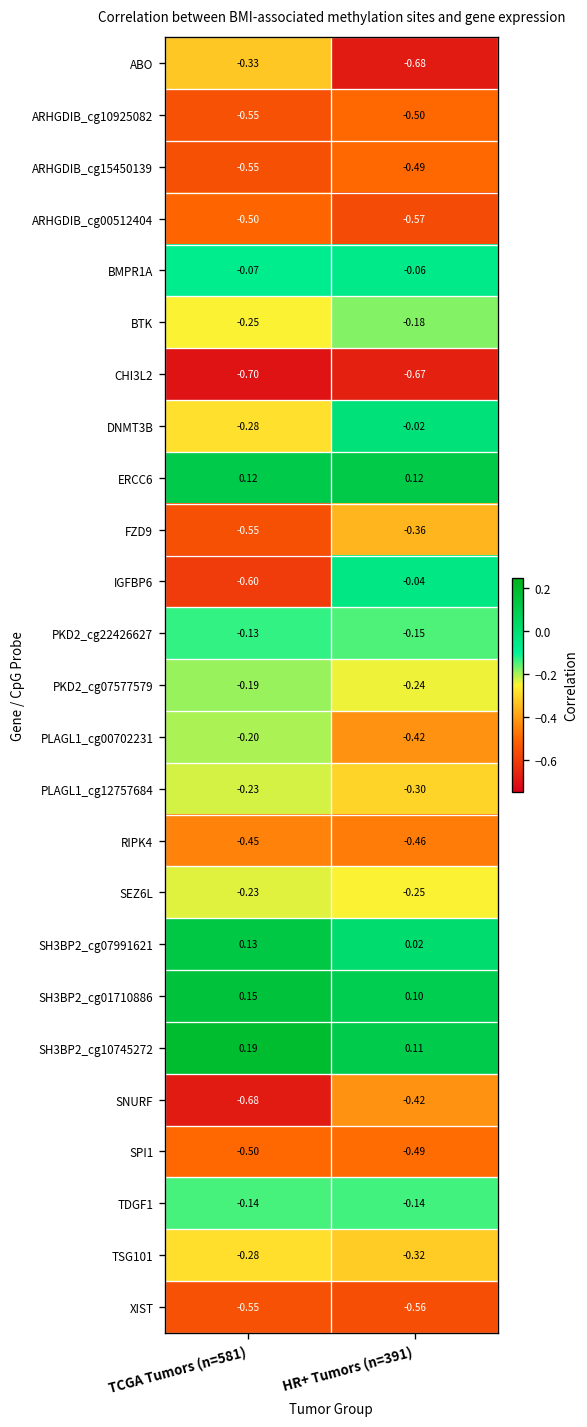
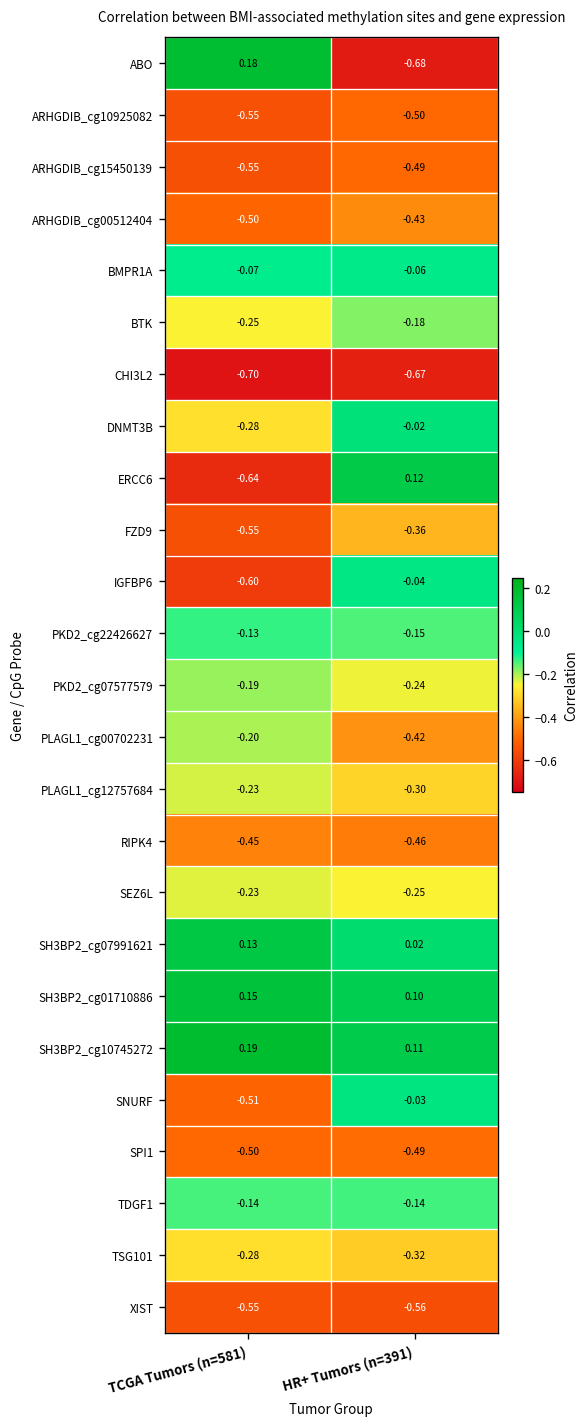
  {
    "ABO": {
-     "TCGA Tumors (n=581)": -0.33,
+     "TCGA Tumors (n=581)": 0.18,
      "HR+ Tumors (n=391)": -0.68
    },
    "ARHGDIB_cg10925082": {
      "TCGA Tumors (n=581)": -0.55,
      "HR+ Tumors (n=391)": -0.50
    },
    "ARHGDIB_cg15450139": {
      "TCGA Tumors (n=581)": -0.55,
      "HR+ Tumors (n=391)": -0.49
    },
    "ARHGDIB_cg00512404": {
      "TCGA Tumors (n=581)": -0.50,
-     "HR+ Tumors (n=391)": -0.57
+     "HR+ Tumors (n=391)": -0.43
    },
    "BMPR1A": {
      "TCGA Tumors (n=581)": -0.07,
      "HR+ Tumors (n=391)": -0.06
    },
    "BTK": {
      "TCGA Tumors (n=581)": -0.25,
      "HR+ Tumors (n=391)": -0.18
    },
    "CHI3L2": {
      "TCGA Tumors (n=581)": -0.70,
      "HR+ Tumors (n=391)": -0.67
    },
    "DNMT3B": {
      "TCGA Tumors (n=581)": -0.28,
      "HR+ Tumors (n=391)": -0.02
    },
    "ERCC6": {
-     "TCGA Tumors (n=581)": 0.12,
+     "TCGA Tumors (n=581)": -0.64,
      "HR+ Tumors (n=391)": 0.12
    },
    "FZD9": {
      "TCGA Tumors (n=581)": -0.55,
      "HR+ Tumors (n=391)": -0.36
    },
    "IGFBP6": {
      "TCGA Tumors (n=581)": -0.60,
      "HR+ Tumors (n=391)": -0.04
    },
    "PKD2_cg22426627": {
      "TCGA Tumors (n=581)": -0.13,
      "HR+ Tumors (n=391)": -0.15
    },
    "PKD2_cg07577579": {
      "TCGA Tumors (n=581)": -0.19,
      "HR+ Tumors (n=391)": -0.24
    },
    "PLAGL1_cg00702231": {
      "TCGA Tumors (n=581)": -0.20,
      "HR+ Tumors (n=391)": -0.42
    },
    "PLAGL1_cg12757684": {
      "TCGA Tumors (n=581)": -0.23,
      "HR+ Tumors (n=391)": -0.30
    },
    "RIPK4": {
      "TCGA Tumors (n=581)": -0.45,
      "HR+ Tumors (n=391)": -0.46
    },
    "SEZ6L": {
      "TCGA Tumors (n=581)": -0.23,
      "HR+ Tumors (n=391)": -0.25
    },
    "SH3BP2_cg07991621": {
      "TCGA Tumors (n=581)": 0.13,
      "HR+ Tumors (n=391)": 0.02
    },
    "SH3BP2_cg01710886": {
      "TCGA Tumors (n=581)": 0.15,
      "HR+ Tumors (n=391)": 0.10
    },
    "SH3BP2_cg10745272": {
      "TCGA Tumors (n=581)": 0.19,
      "HR+ Tumors (n=391)": 0.11
    },
    "SNURF": {
-     "TCGA Tumors (n=581)": -0.68,
-     "HR+ Tumors (n=391)": -0.42
+     "TCGA Tumors (n=581)": -0.51,
+     "HR+ Tumors (n=391)": -0.03
    },
    "SPI1": {
      "TCGA Tumors (n=581)": -0.50,
      "HR+ Tumors (n=391)": -0.49
    },
    "TDGF1": {
      "TCGA Tumors (n=581)": -0.14,
      "HR+ Tumors (n=391)": -0.14
    },
    "TSG101": {
      "TCGA Tumors (n=581)": -0.28,
      "HR+ Tumors (n=391)": -0.32
    },
    "XIST": {
      "TCGA Tumors (n=581)": -0.55,
      "HR+ Tumors (n=391)": -0.56
    }
  }
